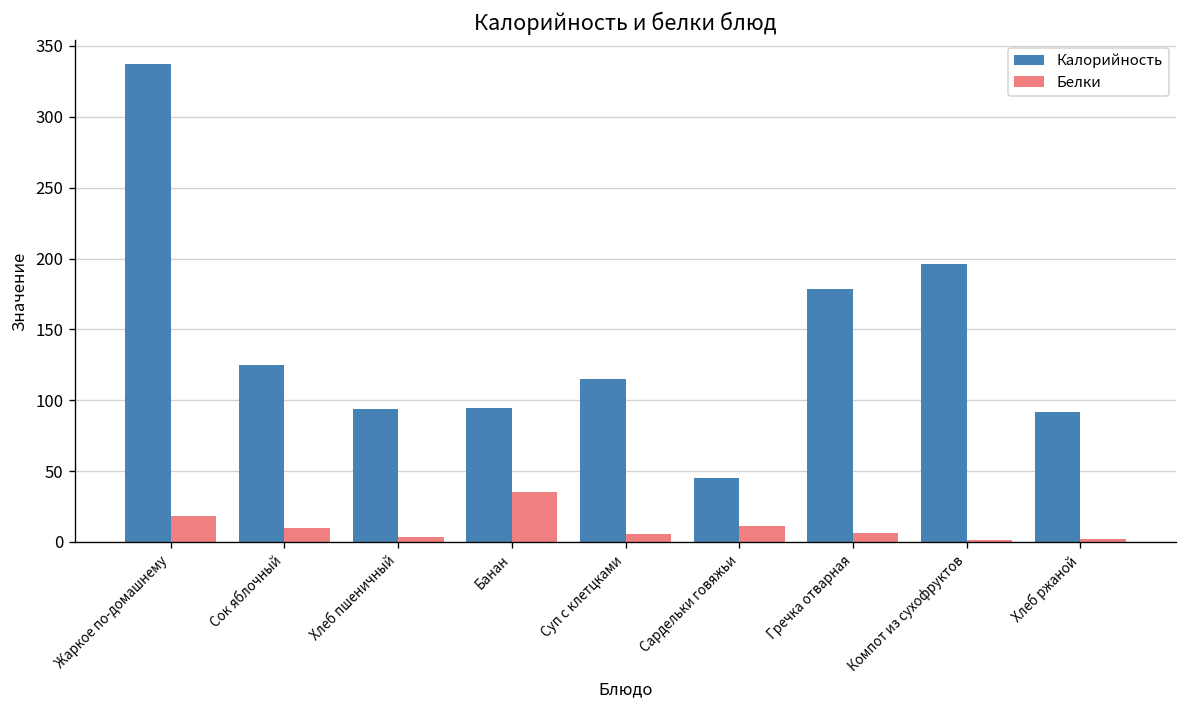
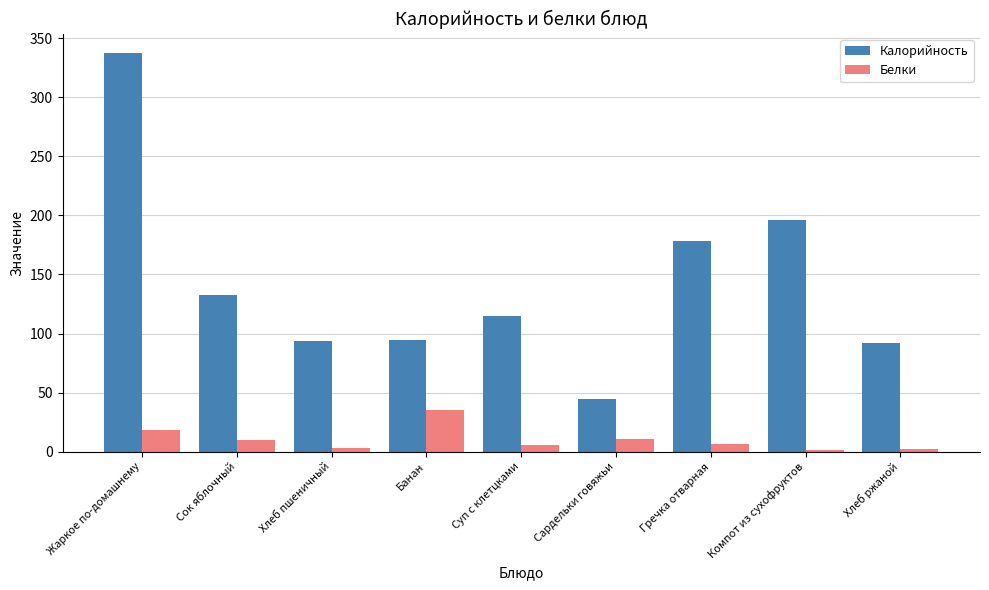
  {
    "Калорийность": {
      "Жаркое по-домашнему": 337,
-     "Сок яблочный": 125,
+     "Сок яблочный": 133,
      "Хлеб пшеничный": 94,
      "Банан": 95,
      "Суп с клетцками": 115,
      "Сардельки говяжьи": 45,
      "Гречка отварная": 179,
      "Компот из сухофруктов": 196,
      "Хлеб ржаной": 92
    },
    "Белки": {
      "Жаркое по-домашнему": 19,
      "Сок яблочный": 10,
      "Хлеб пшеничный": 3,
      "Банан": 35,
      "Суп с клетцками": 6,
      "Сардельки говяжьи": 11,
      "Гречка отварная": 6,
      "Хлеб ржаной": 2
    }
  }
